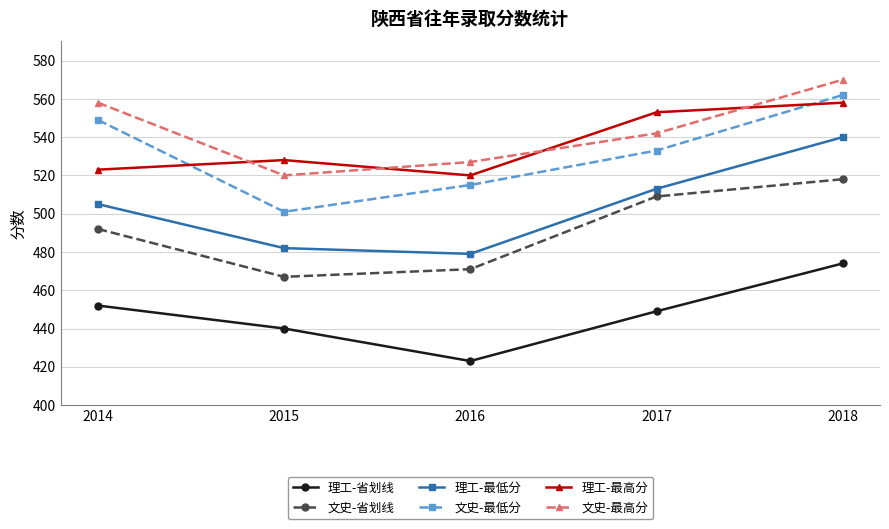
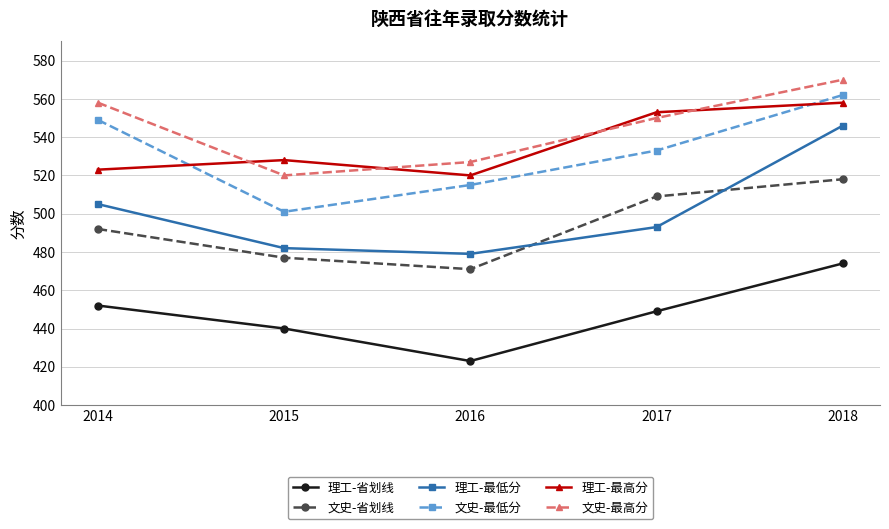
  {
    "理工-省划线": {
      "2014": 452,
      "2015": 440,
      "2016": 423,
      "2017": 449,
      "2018": 474
    },
    "文史-省划线": {
      "2014": 492,
-     "2015": 467,
+     "2015": 477,
      "2016": 471,
      "2017": 509,
      "2018": 518
    },
    "理工-最低分": {
      "2014": 505,
      "2015": 482,
      "2016": 479,
-     "2017": 513,
-     "2018": 540
+     "2017": 493,
+     "2018": 546
    },
    "文史-最低分": {
      "2014": 549,
      "2015": 501,
      "2016": 515,
      "2017": 533,
      "2018": 562
    },
    "理工-最高分": {
      "2014": 523,
      "2015": 528,
      "2016": 520,
      "2017": 553,
      "2018": 558
    },
    "文史-最高分": {
      "2014": 558,
      "2015": 520,
      "2016": 527,
-     "2017": 542,
+     "2017": 550,
      "2018": 570
    }
  }
